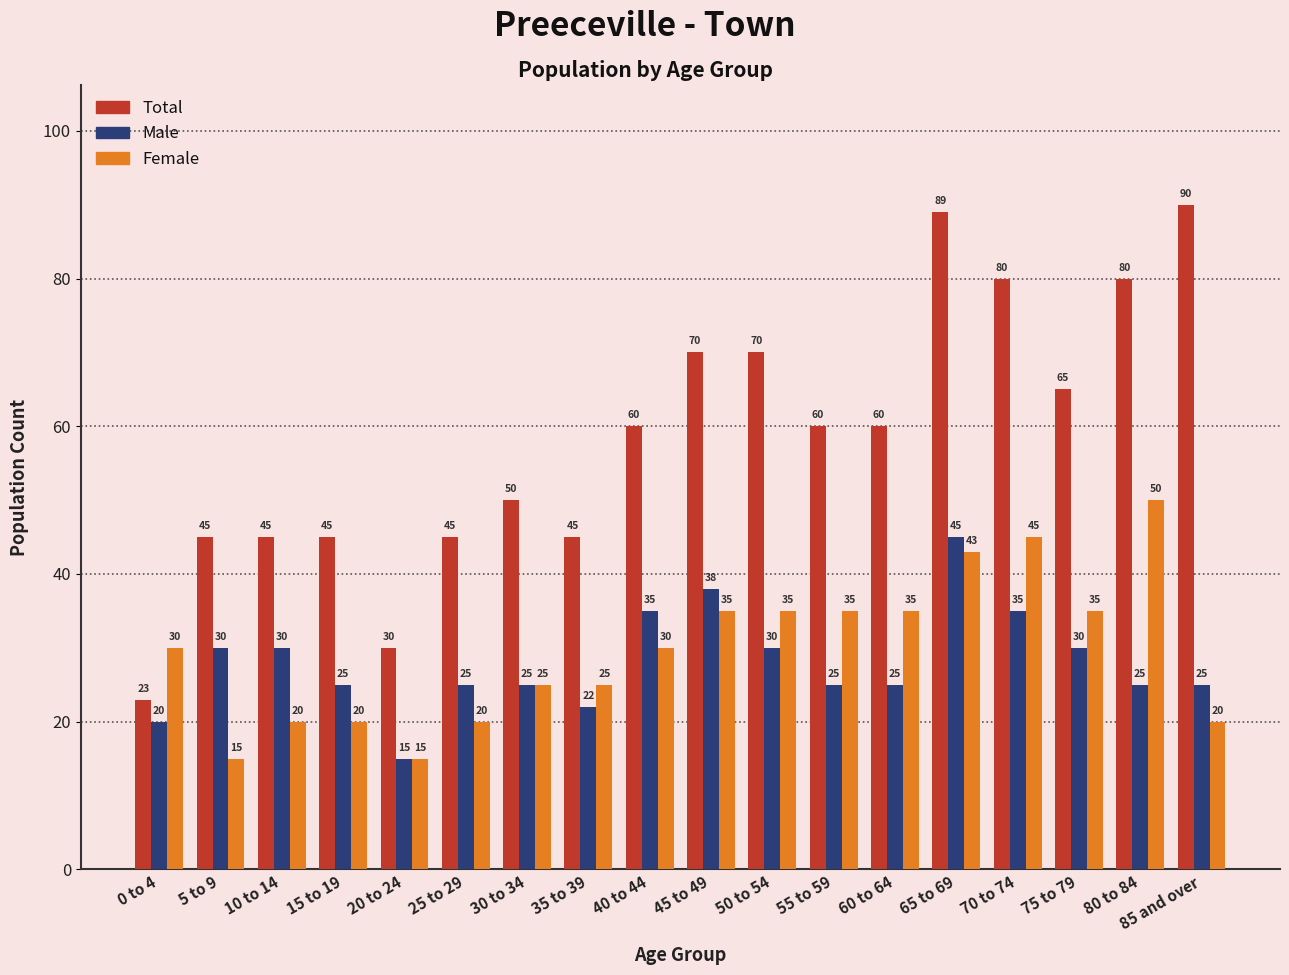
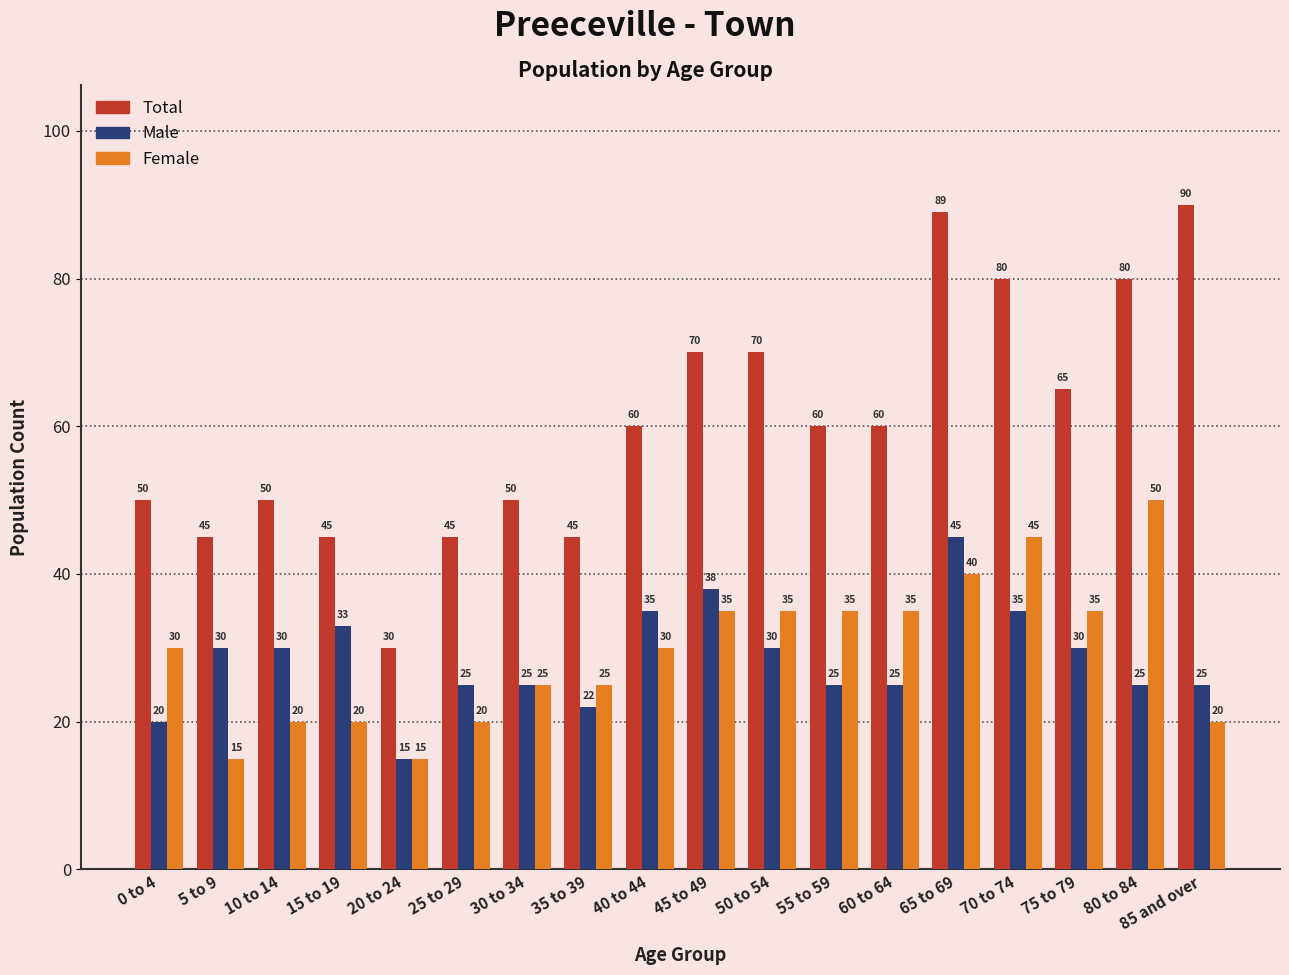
  {
    "Total": {
-     "0 to 4": 23,
+     "0 to 4": 50,
      "5 to 9": 45,
-     "10 to 14": 45,
+     "10 to 14": 50,
      "15 to 19": 45,
      "20 to 24": 30,
      "25 to 29": 45,
      "30 to 34": 50,
      "35 to 39": 45,
      "40 to 44": 60,
      "45 to 49": 70,
      "50 to 54": 70,
      "55 to 59": 60,
      "60 to 64": 60,
      "65 to 69": 89,
      "70 to 74": 80,
      "75 to 79": 65,
      "80 to 84": 80,
      "85 and over": 90
    },
    "Male": {
      "0 to 4": 20,
      "5 to 9": 30,
      "10 to 14": 30,
-     "15 to 19": 25,
+     "15 to 19": 33,
      "20 to 24": 15,
      "25 to 29": 25,
      "30 to 34": 25,
      "35 to 39": 22,
      "40 to 44": 35,
      "45 to 49": 38,
      "50 to 54": 30,
      "55 to 59": 25,
      "60 to 64": 25,
      "65 to 69": 45,
      "70 to 74": 35,
      "75 to 79": 30,
      "80 to 84": 25,
      "85 and over": 25
    },
    "Female": {
      "0 to 4": 30,
      "5 to 9": 15,
      "10 to 14": 20,
      "15 to 19": 20,
      "20 to 24": 15,
      "25 to 29": 20,
      "30 to 34": 25,
      "35 to 39": 25,
      "40 to 44": 30,
      "45 to 49": 35,
      "50 to 54": 35,
      "55 to 59": 35,
      "60 to 64": 35,
-     "65 to 69": 43,
+     "65 to 69": 40,
      "70 to 74": 45,
      "75 to 79": 35,
      "80 to 84": 50,
      "85 and over": 20
    }
  }
